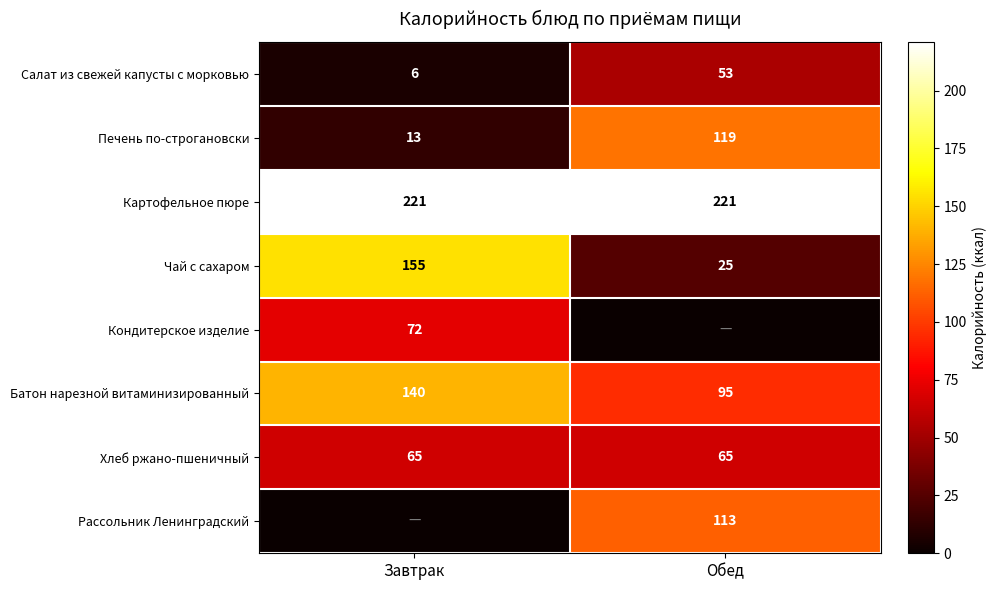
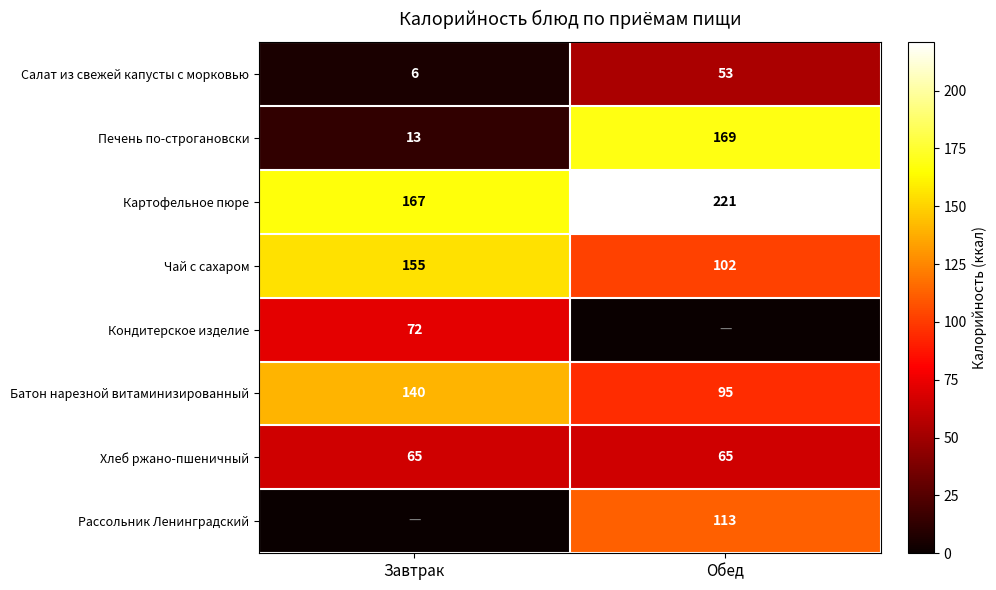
  {
    "Салат из свежей капусты с морковью": {
      "Завтрак": 6,
      "Обед": 53
    },
    "Печень по-строгановски": {
      "Завтрак": 13,
-     "Обед": 119
+     "Обед": 169
    },
    "Картофельное пюре": {
-     "Завтрак": 221,
+     "Завтрак": 167,
      "Обед": 221
    },
    "Чай с сахаром": {
      "Завтрак": 155,
-     "Обед": 25
+     "Обед": 102
    },
    "Кондитерское изделие": {
      "Завтрак": 72
    },
    "Батон нарезной витаминизированный": {
      "Завтрак": 140,
      "Обед": 95
    },
    "Хлеб ржано-пшеничный": {
      "Завтрак": 65,
      "Обед": 65
    },
    "Рассольник Ленинградский": {
      "Обед": 113
    }
  }
